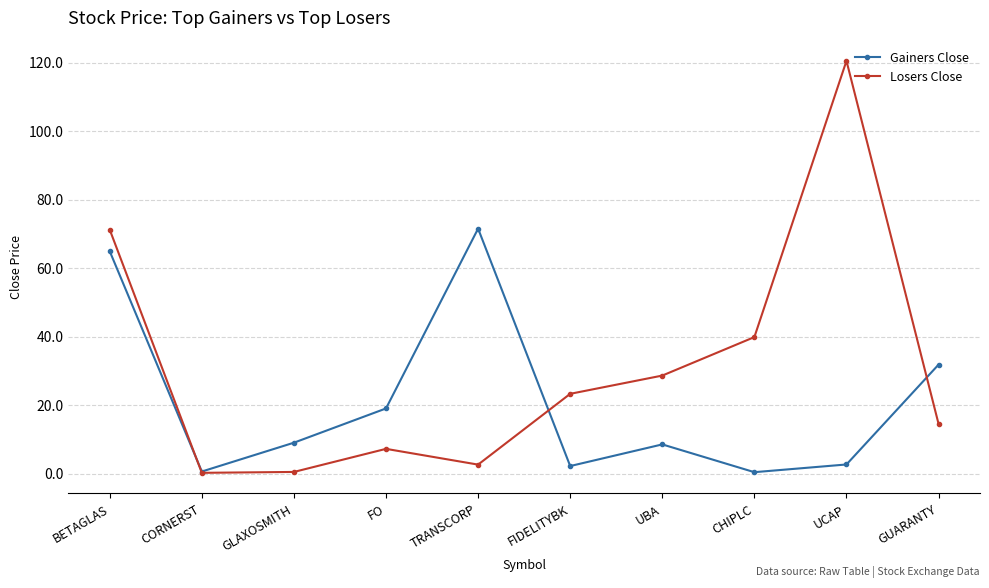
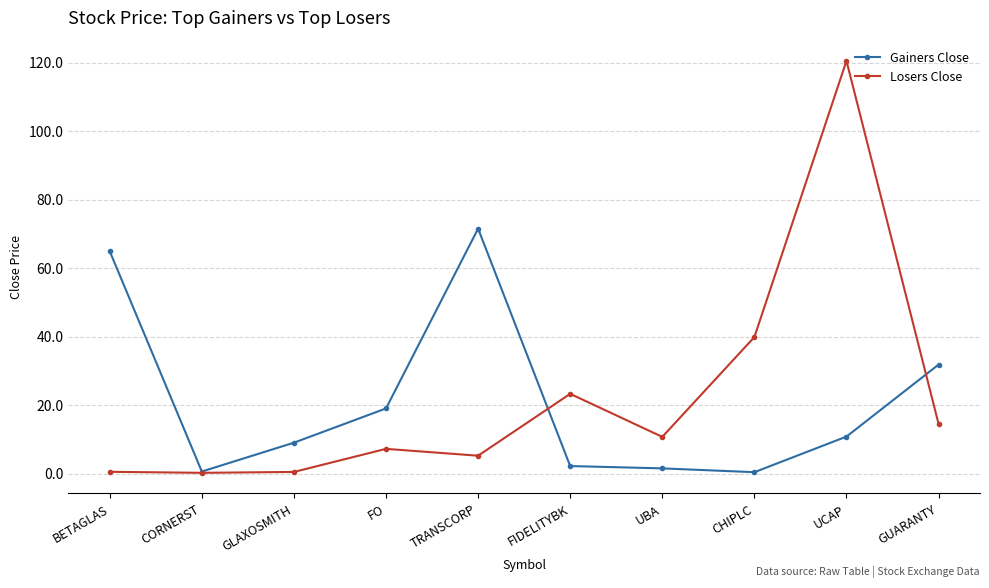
  {
    "Gainers Close": {
      "BETAGLAS": 65,
      "GLAXOSMITH": 9,
      "FO": 19,
      "TRANSCORP": 72,
      "FIDELITYBK": 2,
-     "UBA": 9,
+     "UBA": 2,
      "CHIPLC": 0,
-     "UCAP": 3,
+     "UCAP": 11,
      "GUARANTY": 32
    },
    "Losers Close": {
-     "BETAGLAS": 71,
+     "BETAGLAS": 1,
      "GLAXOSMITH": 0,
      "FO": 7,
-     "TRANSCORP": 3,
+     "TRANSCORP": 5,
      "FIDELITYBK": 23,
-     "UBA": 29,
+     "UBA": 11,
      "CHIPLC": 40,
      "UCAP": 121,
      "GUARANTY": 15
    }
  }
